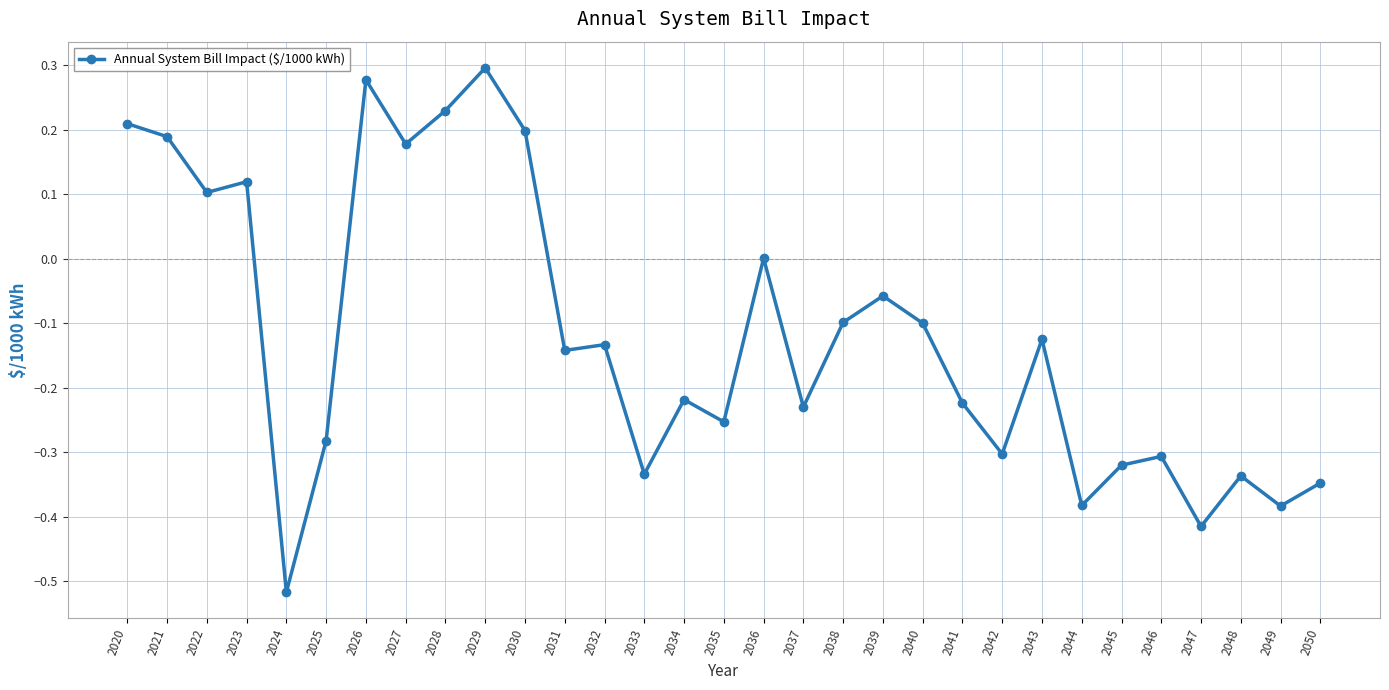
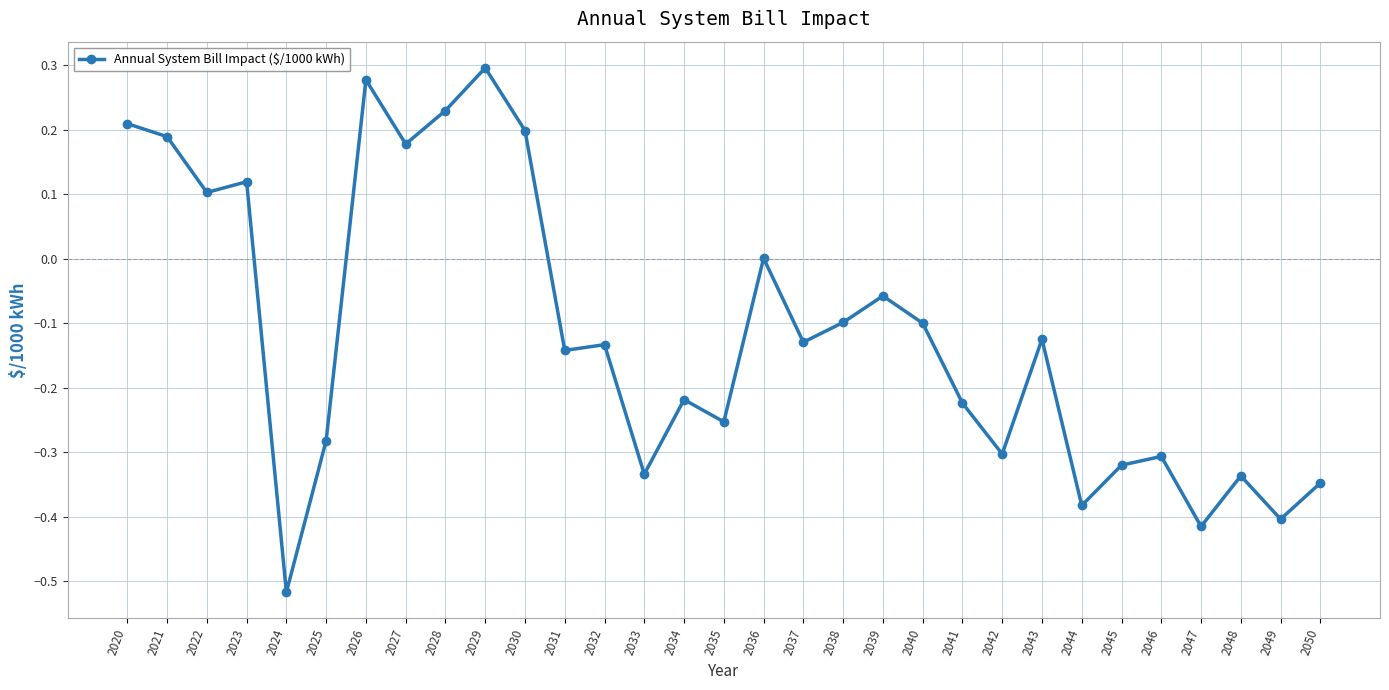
  {
    "2020": 0.21,
    "2021": 0.19,
    "2022": 0.10,
    "2023": 0.12,
    "2024": -0.52,
    "2025": -0.28,
    "2026": 0.28,
    "2027": 0.18,
    "2028": 0.23,
    "2029": 0.30,
    "2030": 0.20,
    "2031": -0.14,
    "2032": -0.13,
    "2033": -0.33,
    "2034": -0.22,
    "2035": -0.25,
    "2036": 0.00,
-   "2037": -0.23,
+   "2037": -0.13,
    "2038": -0.10,
    "2039": -0.06,
    "2040": -0.10,
    "2041": -0.22,
    "2042": -0.30,
    "2043": -0.12,
    "2044": -0.38,
    "2045": -0.32,
    "2046": -0.31,
    "2047": -0.41,
    "2048": -0.34,
-   "2049": -0.38,
+   "2049": -0.40,
    "2050": -0.35
  }
